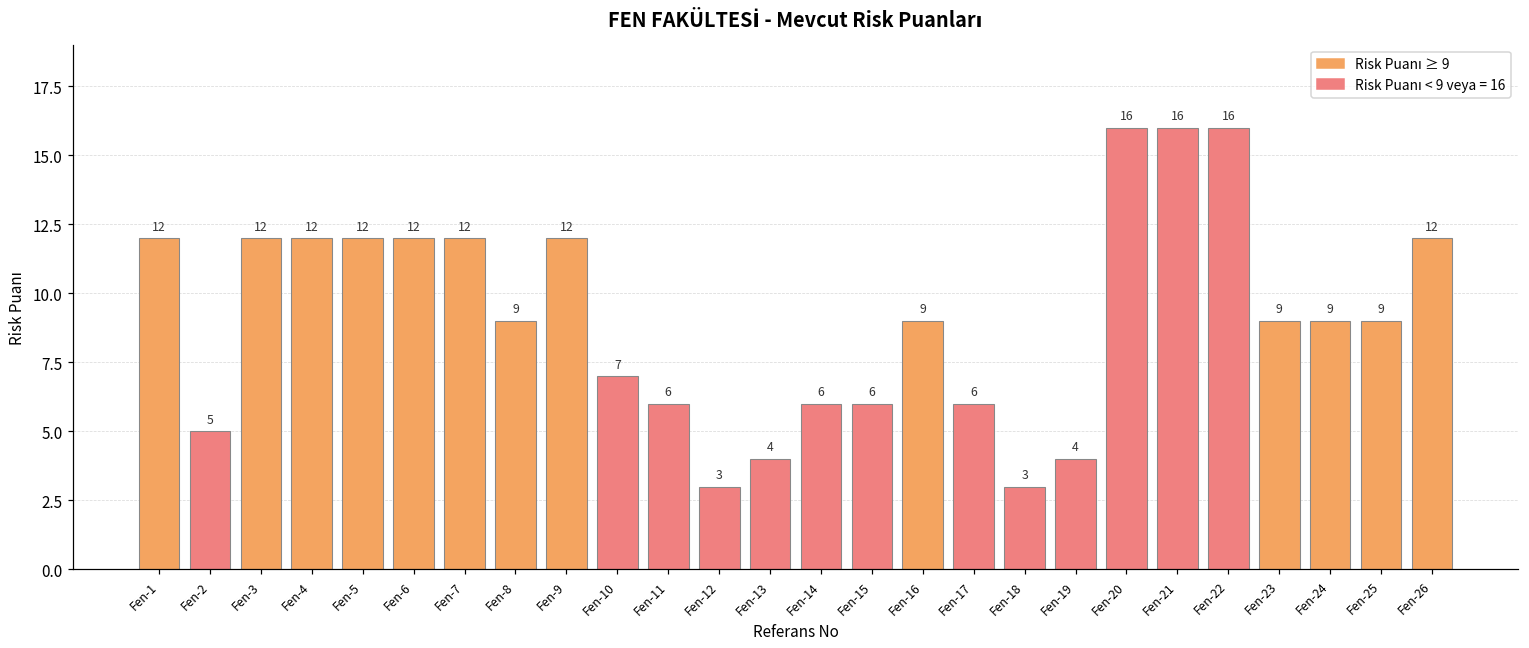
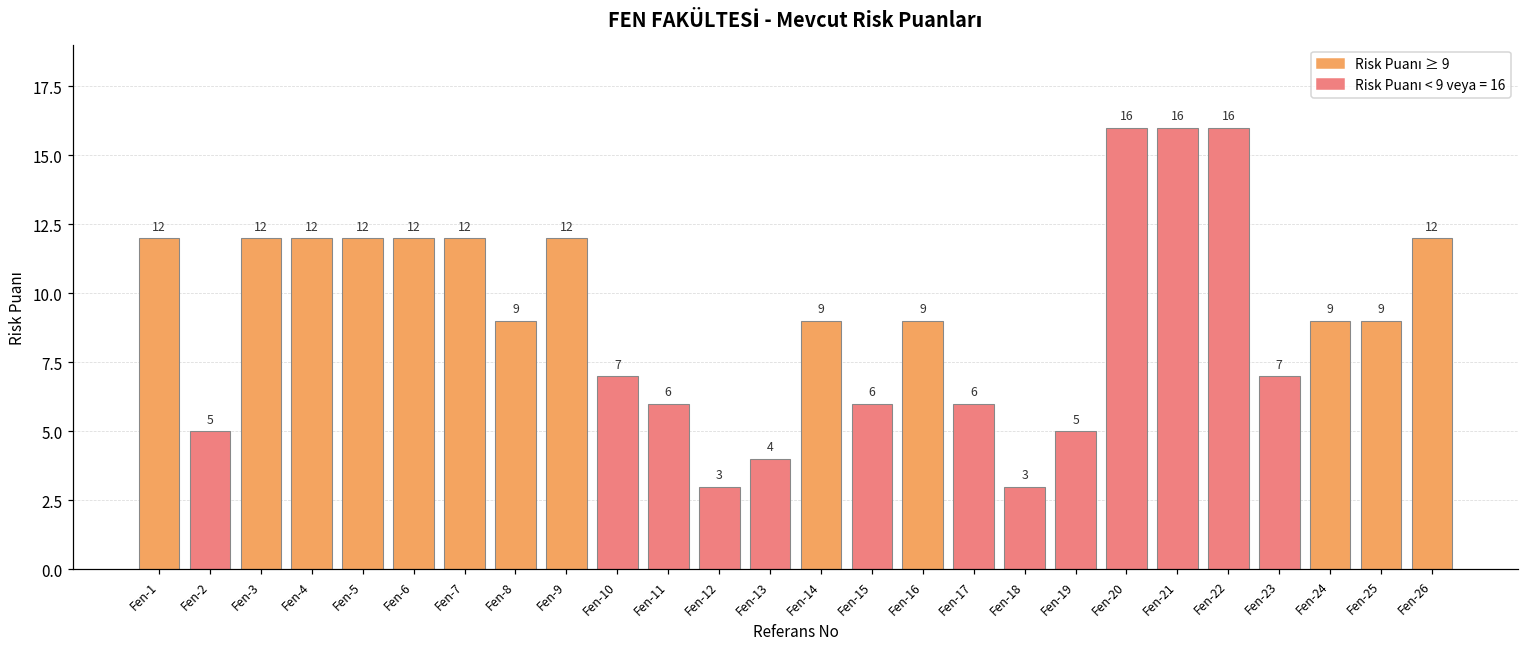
  {
    "Fen-1": 12,
    "Fen-2": 5,
    "Fen-3": 12,
    "Fen-4": 12,
    "Fen-5": 12,
    "Fen-6": 12,
    "Fen-7": 12,
    "Fen-8": 9,
    "Fen-9": 12,
    "Fen-10": 7,
    "Fen-11": 6,
    "Fen-12": 3,
    "Fen-13": 4,
-   "Fen-14": 6,
+   "Fen-14": 9,
    "Fen-15": 6,
    "Fen-16": 9,
    "Fen-17": 6,
    "Fen-18": 3,
-   "Fen-19": 4,
+   "Fen-19": 5,
    "Fen-20": 16,
    "Fen-21": 16,
    "Fen-22": 16,
-   "Fen-23": 9,
+   "Fen-23": 7,
    "Fen-24": 9,
    "Fen-25": 9,
    "Fen-26": 12
  }
